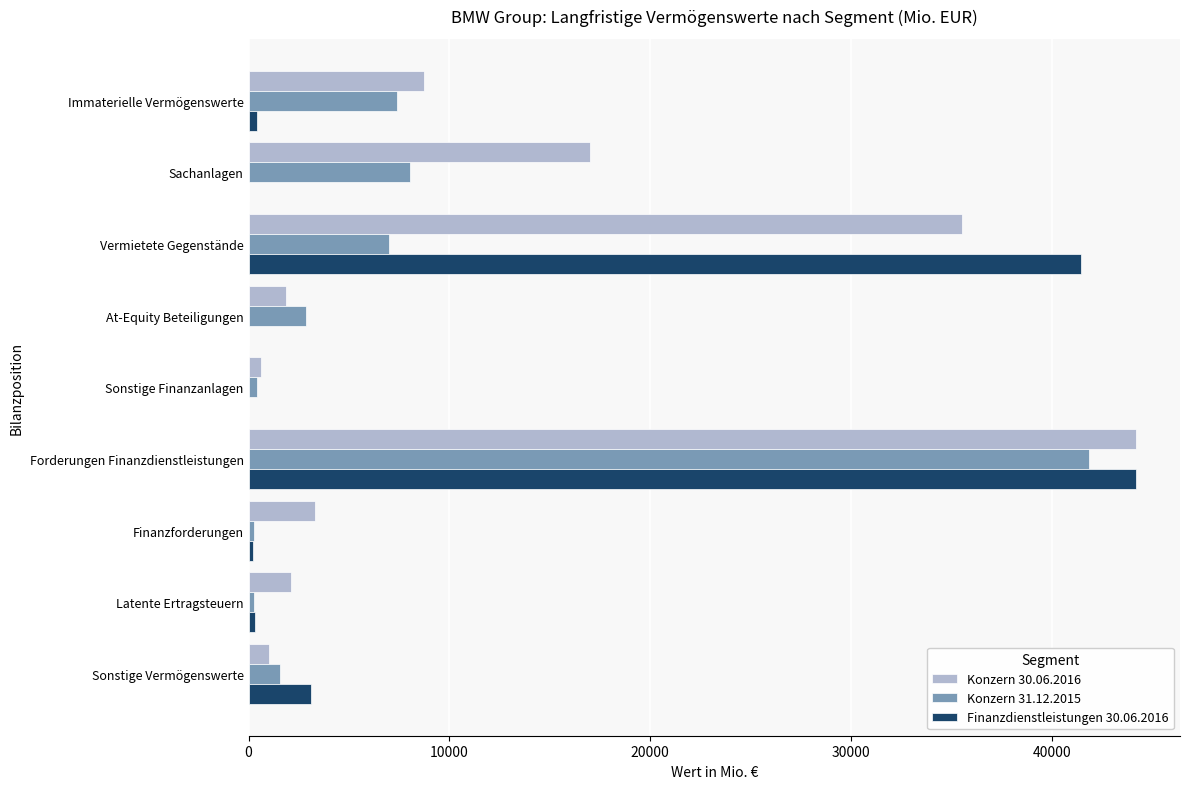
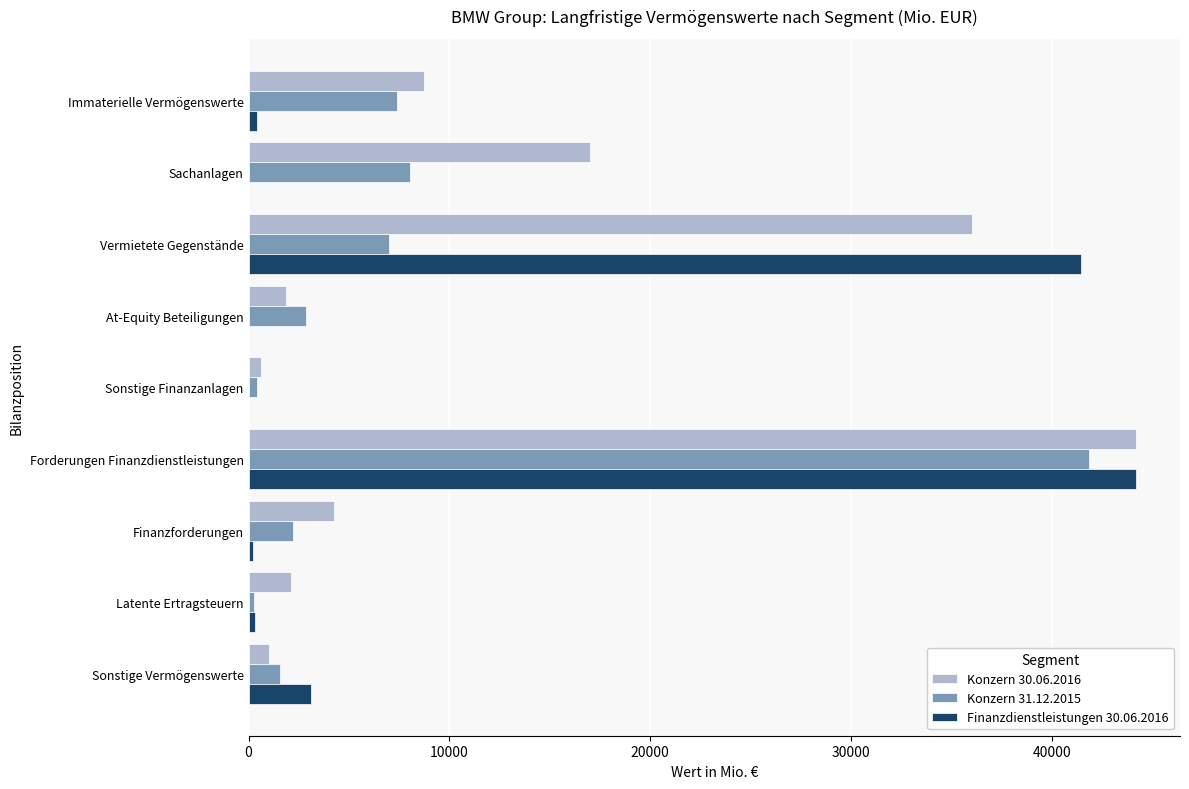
  {
    "Konzern 30.06.2016": {
      "Immaterielle Vermögenswerte": 8700,
      "Sachanlagen": 17000,
-     "Vermietete Gegenstände": 35500,
+     "Vermietete Gegenstände": 36000,
      "At-Equity Beteiligungen": 1800,
      "Sonstige Finanzanlagen": 600,
      "Forderungen Finanzdienstleistungen": 44200,
-     "Finanzforderungen": 3300,
+     "Finanzforderungen": 4300,
      "Latente Ertragsteuern": 2100,
      "Sonstige Vermögenswerte": 1000
    },
    "Konzern 31.12.2015": {
      "Immaterielle Vermögenswerte": 7400,
      "Sachanlagen": 8000,
      "Vermietete Gegenstände": 7000,
      "At-Equity Beteiligungen": 2900,
      "Sonstige Finanzanlagen": 400,
      "Forderungen Finanzdienstleistungen": 41900,
-     "Finanzforderungen": 300,
+     "Finanzforderungen": 2200,
      "Latente Ertragsteuern": 300,
      "Sonstige Vermögenswerte": 1600
    },
    "Finanzdienstleistungen 30.06.2016": {
      "Immaterielle Vermögenswerte": 400,
      "Vermietete Gegenstände": 41500,
      "At-Equity Beteiligungen": 0,
      "Forderungen Finanzdienstleistungen": 44200,
      "Finanzforderungen": 200,
      "Latente Ertragsteuern": 300,
      "Sonstige Vermögenswerte": 3100
    }
  }
